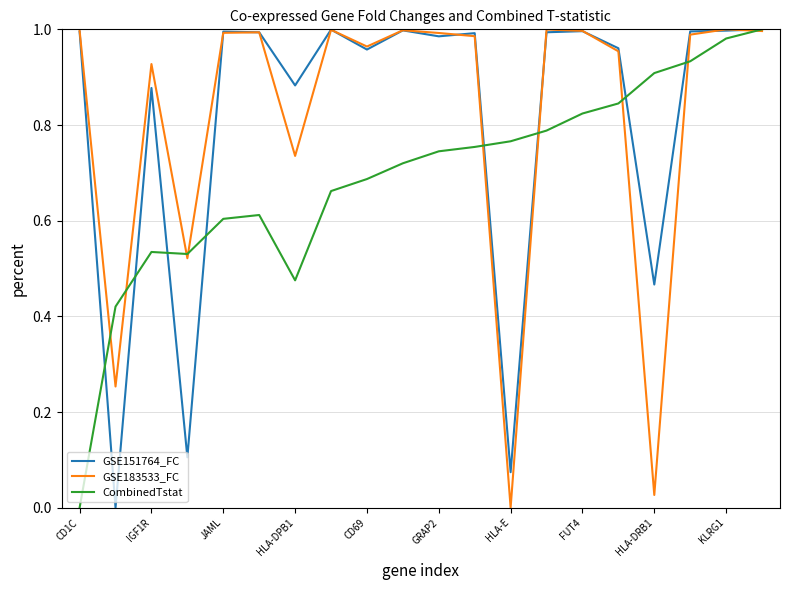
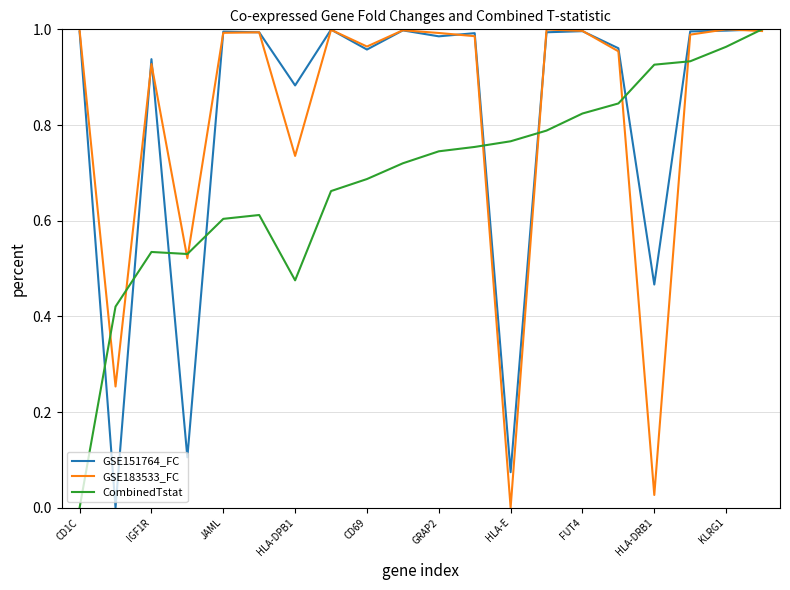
  {
    "GSE151764_FC": {
-     "IGF1R": 0.88,
+     "IGF1R": 0.94,
      "HLA-DPB1": 0.88,
      "CD69": 0.96,
      "GRAP2": 0.99,
      "HLA-E": 0.07,
      "HLA-DRB1": 0.47
    },
    "GSE183533_FC": {
      "IGF1R": 0.93,
      "HLA-DPB1": 0.74,
      "CD69": 0.96,
      "GRAP2": 0.99,
      "HLA-E": 0.00,
      "HLA-DRB1": 0.03
    },
    "CombinedTstat": {
      "CD1C": 0.00,
      "IGF1R": 0.53,
      "JAML": 0.60,
      "HLA-DPB1": 0.48,
      "CD69": 0.69,
      "GRAP2": 0.75,
      "HLA-E": 0.77,
      "FUT4": 0.82,
-     "HLA-DRB1": 0.91,
-     "KLRG1": 0.98
+     "HLA-DRB1": 0.93,
+     "KLRG1": 0.96
    }
  }
